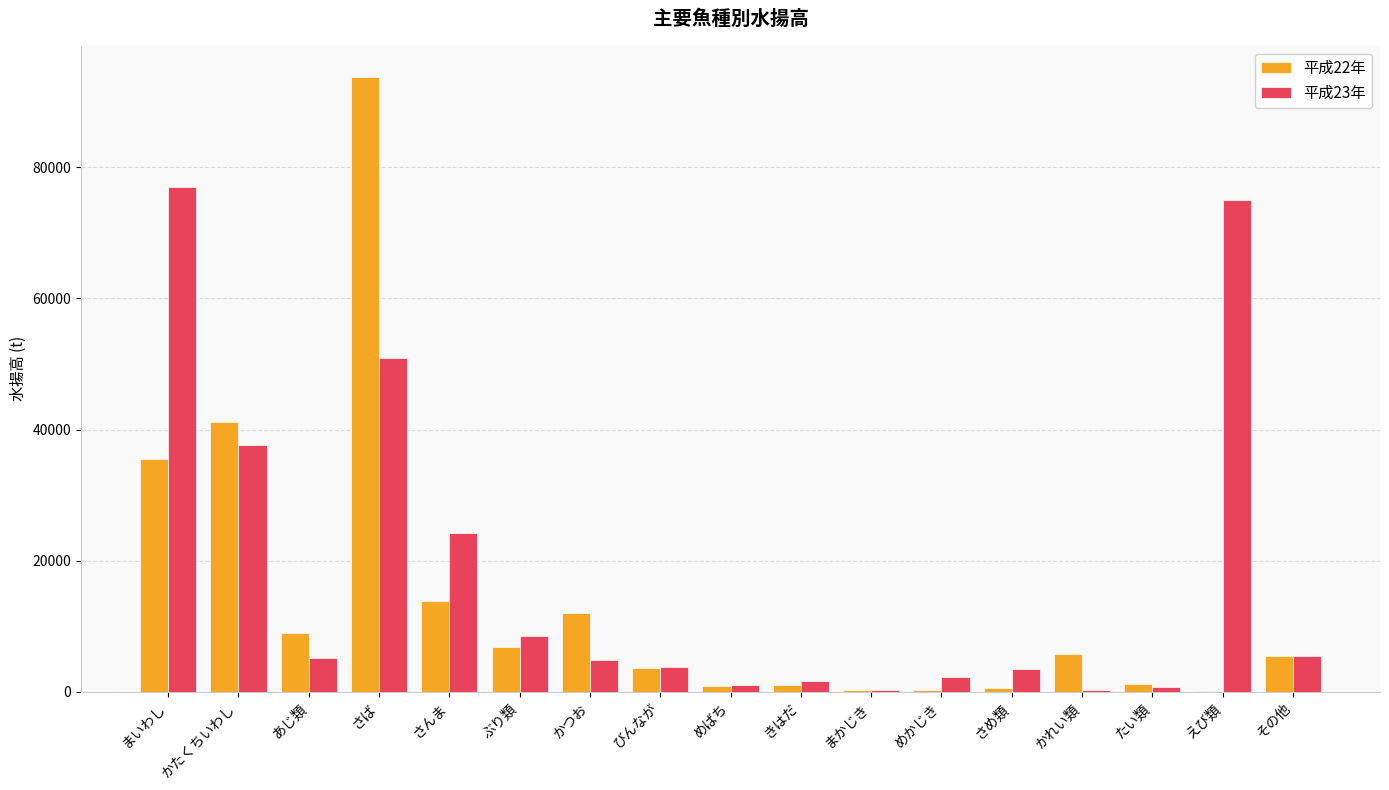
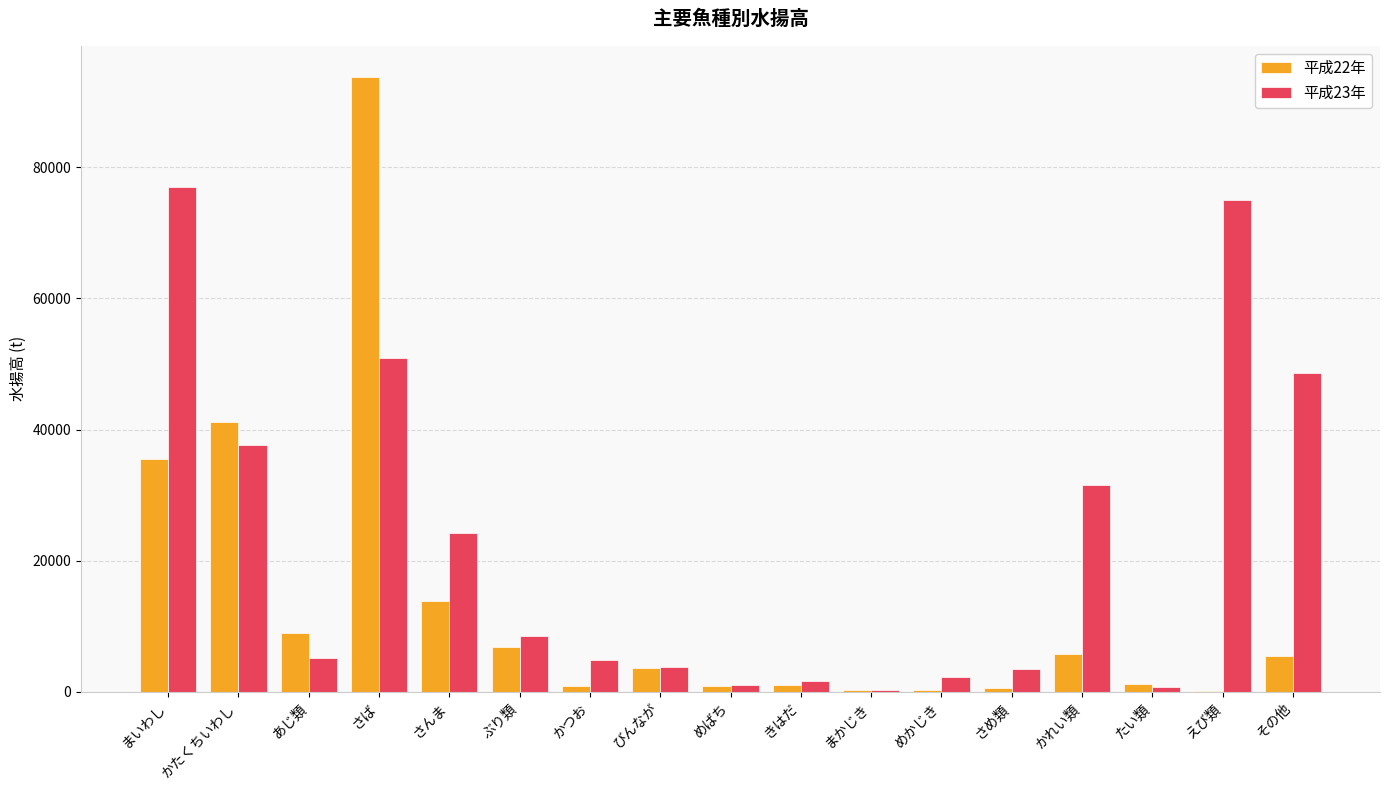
  {
    "平成22年": {
      "まいわし": 36000,
      "かたくちいわし": 41000,
      "あじ類": 9000,
      "さば": 94000,
      "さんま": 14000,
      "ぶり類": 7000,
-     "かつお": 12000,
+     "かつお": 1000,
      "びんなが": 4000,
      "めばち": 1000,
      "きはだ": 1000,
      "さめ類": 1000,
      "かれい類": 6000,
      "たい類": 1000,
      "その他": 5000
    },
    "平成23年": {
      "まいわし": 77000,
      "かたくちいわし": 38000,
      "あじ類": 5000,
      "さば": 51000,
      "さんま": 24000,
      "ぶり類": 8000,
      "かつお": 5000,
      "びんなが": 4000,
      "めばち": 1000,
      "きはだ": 2000,
      "めかじき": 2000,
      "さめ類": 4000,
-     "かれい類": 0,
+     "かれい類": 31000,
      "たい類": 1000,
      "えび類": 75000,
-     "その他": 5000
+     "その他": 49000
    }
  }
